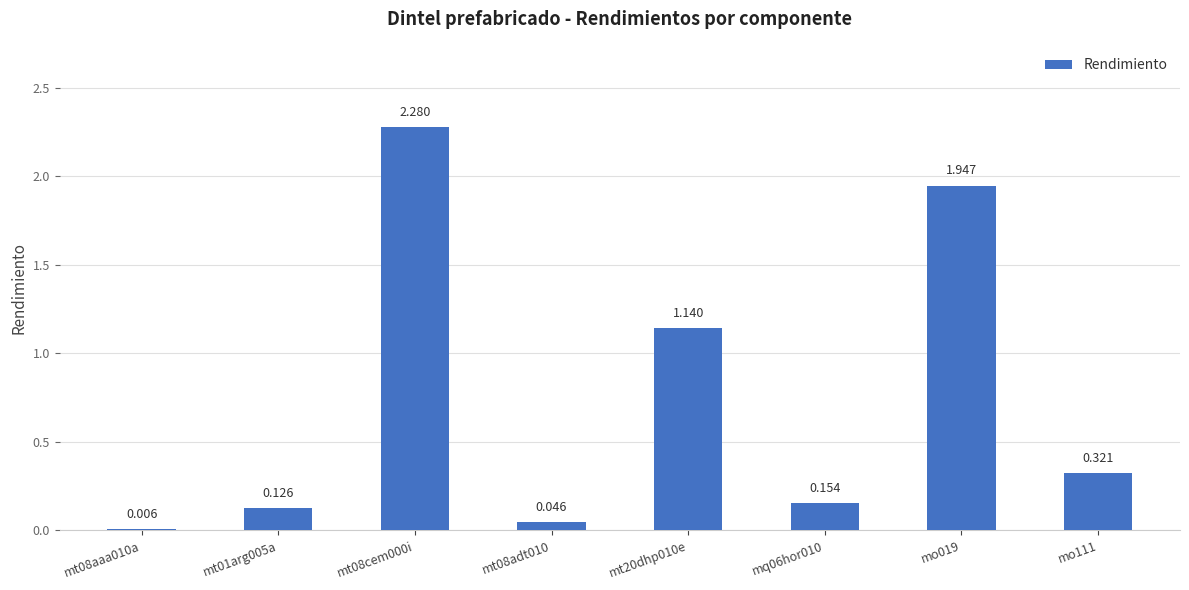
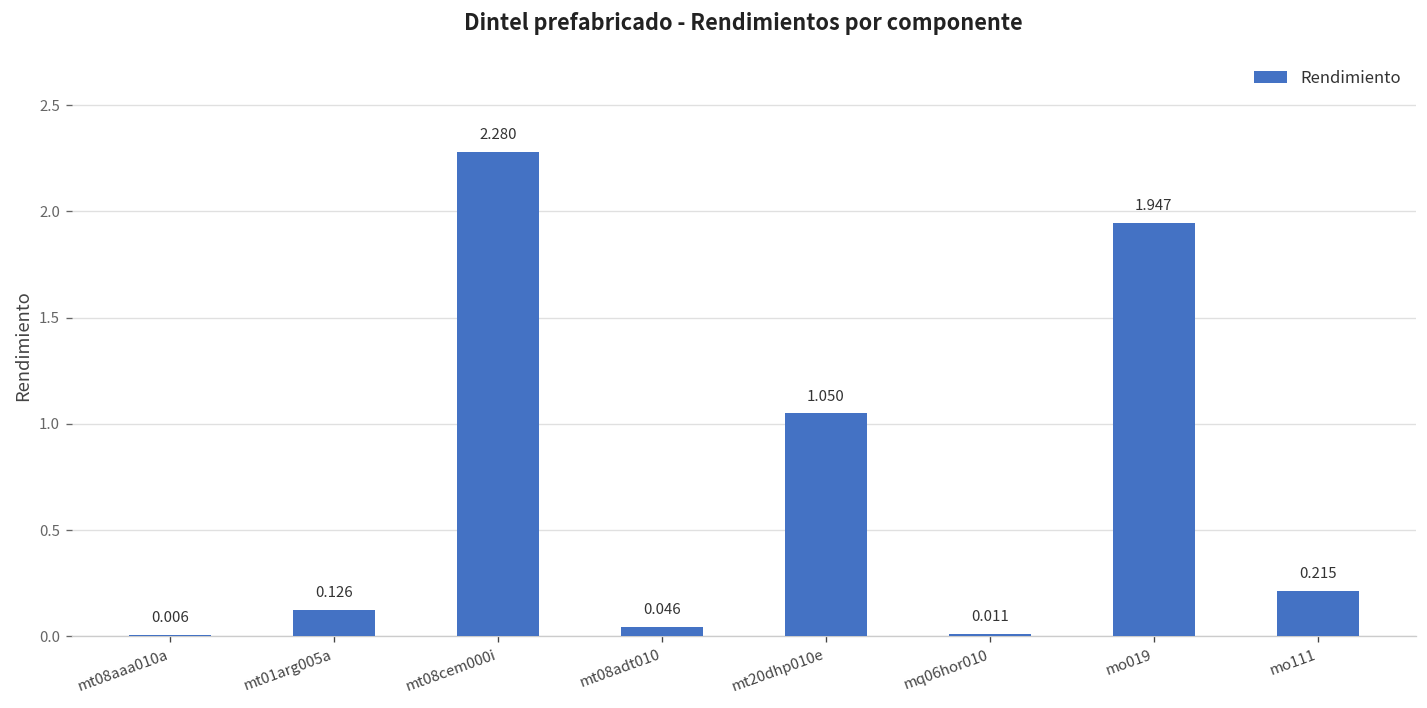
  {
    "mt08aaa010a": 0.006,
    "mt01arg005a": 0.126,
    "mt08cem000i": 2.280,
    "mt08adt010": 0.046,
-   "mt20dhp010e": 1.140,
-   "mq06hor010": 0.154,
+   "mt20dhp010e": 1.050,
+   "mq06hor010": 0.011,
    "mo019": 1.947,
-   "mo111": 0.321
+   "mo111": 0.215
  }
